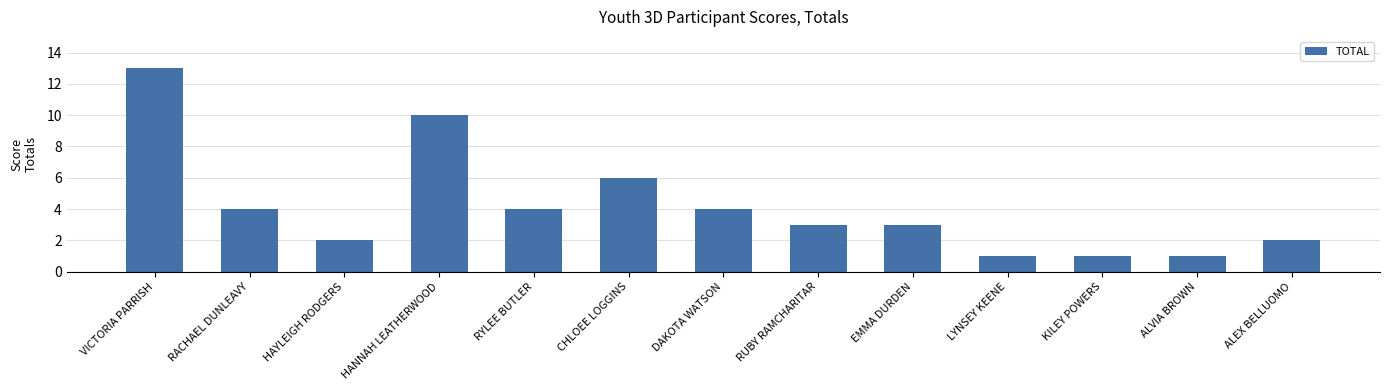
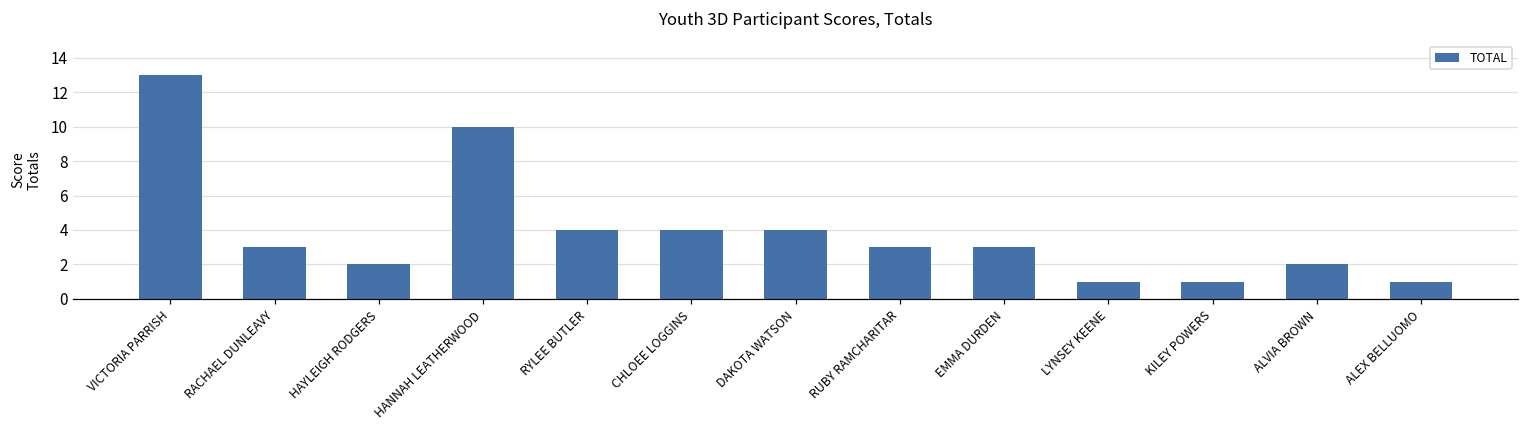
  {
    "VICTORIA PARRISH": 13,
-   "RACHAEL DUNLEAVY": 4,
+   "RACHAEL DUNLEAVY": 3,
    "HAYLEIGH RODGERS": 2,
    "HANNAH LEATHERWOOD": 10,
    "RYLEE BUTLER": 4,
-   "CHLOEE LOGGINS": 6,
+   "CHLOEE LOGGINS": 4,
    "DAKOTA WATSON": 4,
    "RUBY RAMCHARITAR": 3,
    "EMMA DURDEN": 3,
    "LYNSEY KEENE": 1,
    "KILEY POWERS": 1,
-   "ALVIA BROWN": 1,
-   "ALEX BELLUOMO": 2
+   "ALVIA BROWN": 2,
+   "ALEX BELLUOMO": 1
  }
